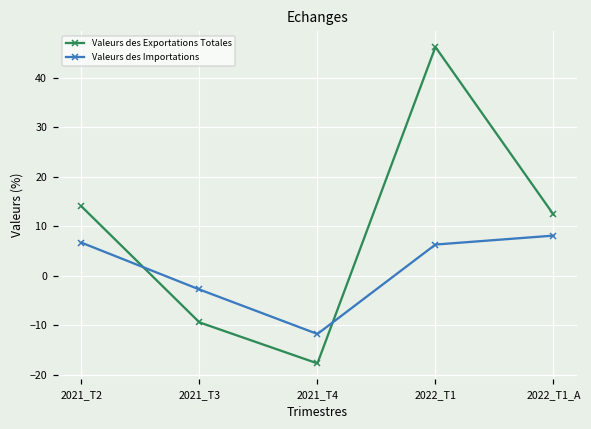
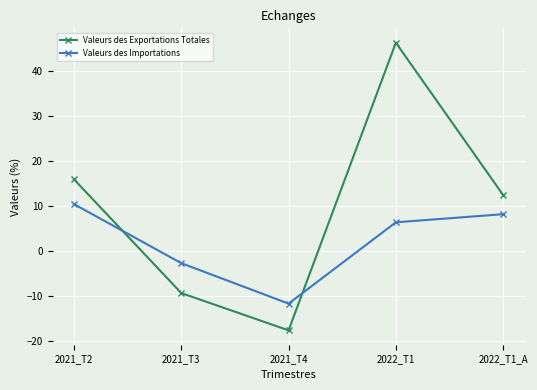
  {
    "Valeurs des Exportations Totales": {
-     "2021_T2": 14,
+     "2021_T2": 16,
      "2021_T3": -9,
      "2021_T4": -18,
      "2022_T1": 46,
      "2022_T1_A": 12
    },
    "Valeurs des Importations": {
-     "2021_T2": 7,
+     "2021_T2": 10,
      "2021_T3": -3,
      "2021_T4": -12,
      "2022_T1": 6,
      "2022_T1_A": 8
    }
  }
